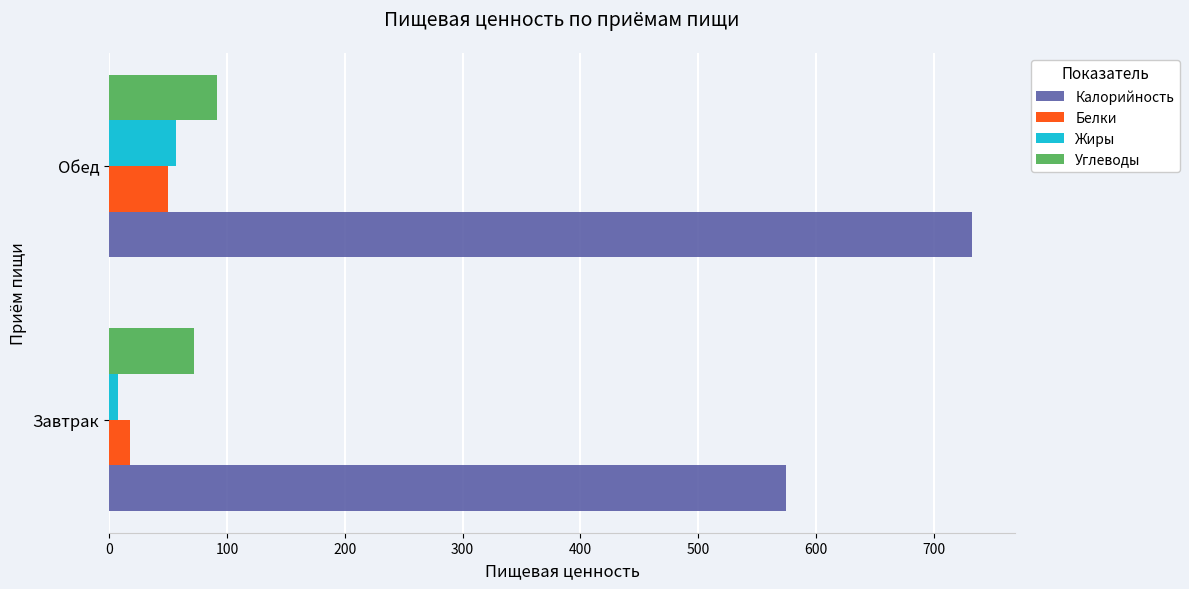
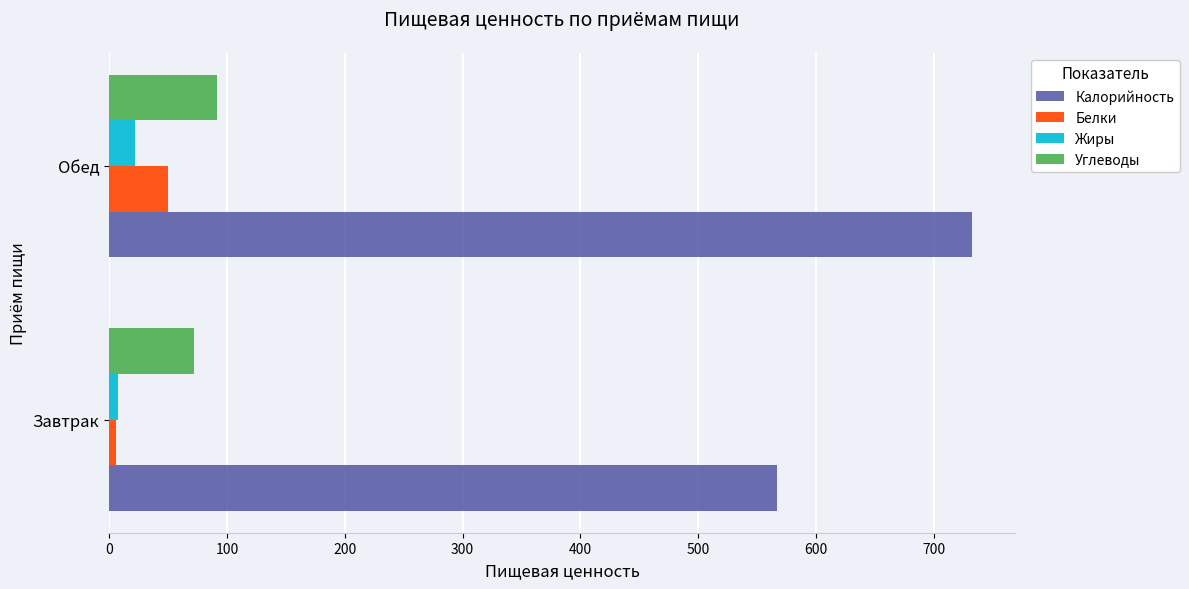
  {
    "Калорийность": {
      "Обед": 732,
-     "Завтрак": 574
+     "Завтрак": 567
    },
    "Белки": {
      "Обед": 50,
-     "Завтрак": 18
+     "Завтрак": 6
    },
    "Жиры": {
-     "Обед": 57,
+     "Обед": 22,
      "Завтрак": 8
    },
    "Углеводы": {
      "Обед": 92,
      "Завтрак": 72
    }
  }
